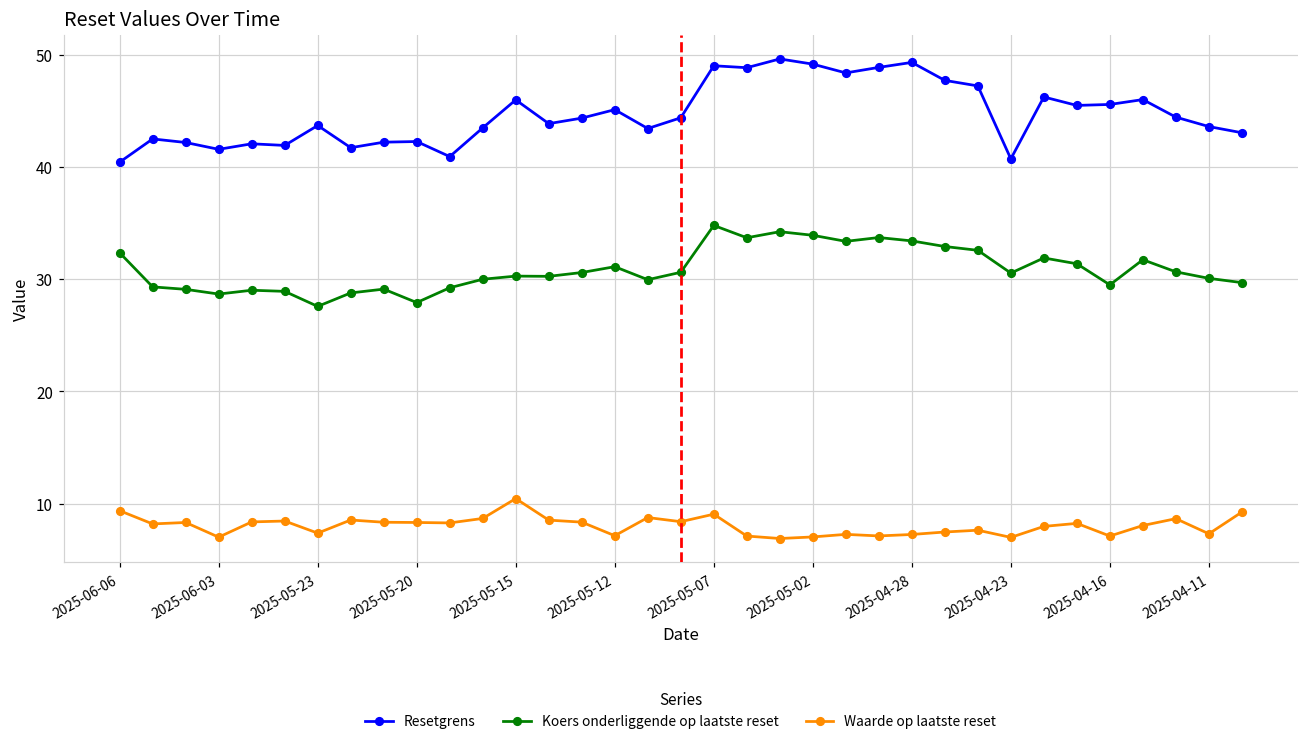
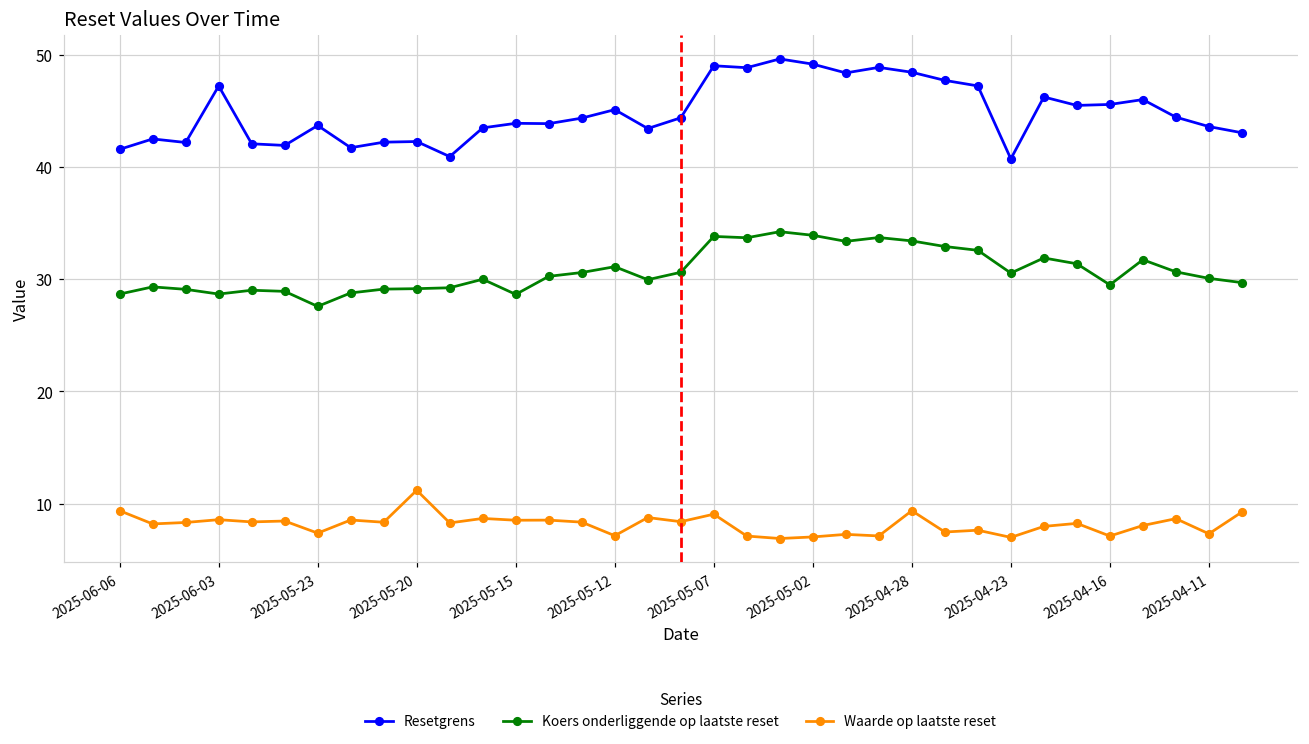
  {
    "Resetgrens": {
-     "2025-06-06": 40.4,
-     "2025-06-03": 41.6,
+     "2025-06-06": 41.6,
+     "2025-06-03": 47.2,
      "2025-05-23": 43.7,
      "2025-05-20": 42.3,
-     "2025-05-15": 46.0,
+     "2025-05-15": 43.9,
      "2025-05-12": 45.1,
      "2025-05-07": 49.0,
      "2025-05-02": 49.2,
-     "2025-04-28": 49.3,
+     "2025-04-28": 48.5,
      "2025-04-23": 40.7,
      "2025-04-16": 45.6,
      "2025-04-11": 43.6
    },
    "Koers onderliggende op laatste reset": {
-     "2025-06-06": 32.4,
+     "2025-06-06": 28.7,
      "2025-06-03": 28.7,
      "2025-05-23": 27.6,
-     "2025-05-20": 27.9,
-     "2025-05-15": 30.3,
+     "2025-05-20": 29.2,
+     "2025-05-15": 28.7,
      "2025-05-12": 31.1,
-     "2025-05-07": 34.8,
+     "2025-05-07": 33.8,
      "2025-05-02": 33.9,
      "2025-04-28": 33.4,
      "2025-04-23": 30.6,
      "2025-04-16": 29.5,
      "2025-04-11": 30.1
    },
    "Waarde op laatste reset": {
      "2025-06-06": 9.4,
-     "2025-06-03": 7.0,
+     "2025-06-03": 8.6,
      "2025-05-23": 7.4,
-     "2025-05-20": 8.3,
-     "2025-05-15": 10.4,
+     "2025-05-20": 11.2,
+     "2025-05-15": 8.5,
      "2025-05-12": 7.1,
      "2025-05-07": 9.1,
      "2025-05-02": 7.0,
-     "2025-04-28": 7.2,
+     "2025-04-28": 9.4,
      "2025-04-23": 7.0,
      "2025-04-16": 7.1,
      "2025-04-11": 7.3
    }
  }
